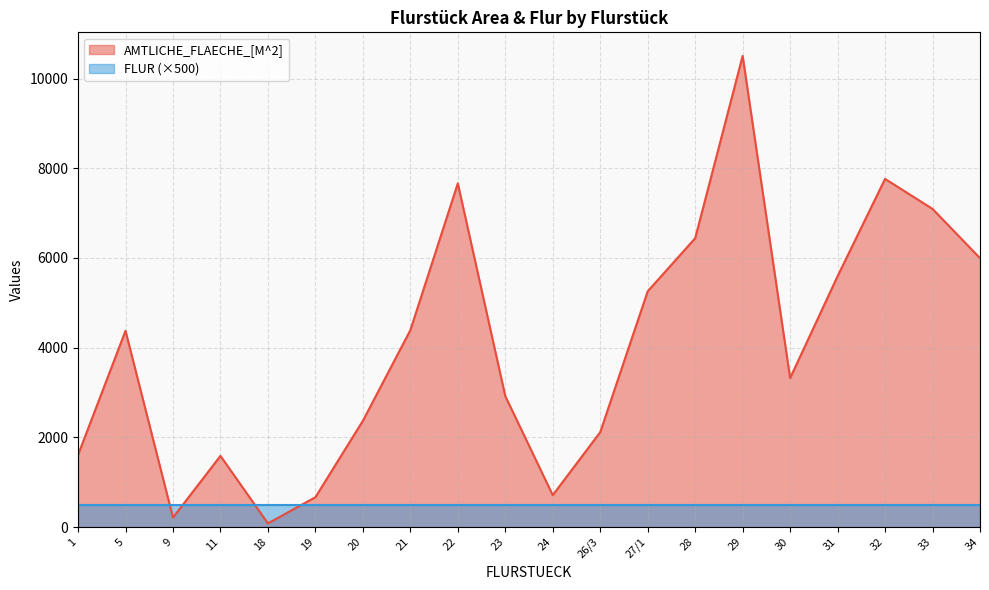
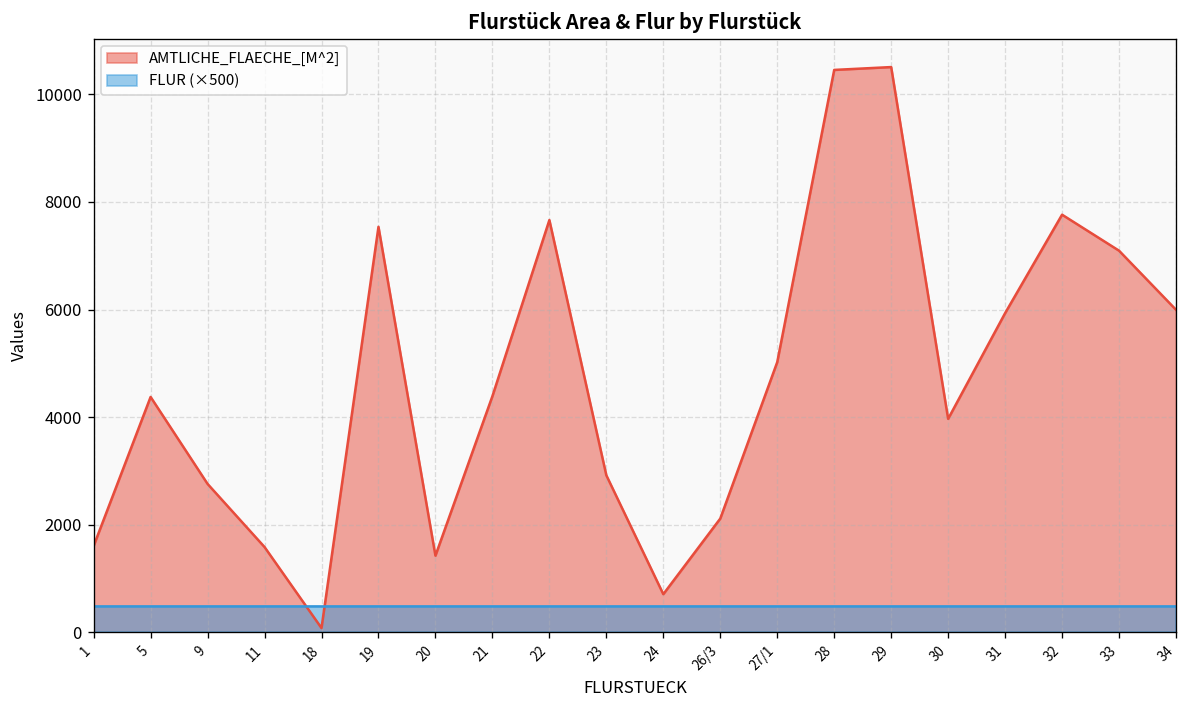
  {
    "AMTLICHE_FLAECHE_[M^2]": {
      "1": 1600,
      "5": 4400,
-     "9": 200,
+     "9": 2800,
      "11": 1600,
      "18": 100,
-     "19": 700,
-     "20": 2400,
+     "19": 7500,
+     "20": 1400,
      "21": 4400,
      "22": 7700,
      "23": 2900,
      "24": 700,
      "26/3": 2100,
-     "27/1": 5300,
-     "28": 6400,
+     "27/1": 5000,
+     "28": 10500,
      "29": 10500,
-     "30": 3300,
-     "31": 5600,
+     "30": 4000,
+     "31": 5900,
      "32": 7800,
      "33": 7100,
      "34": 6000
    },
    "FLUR (×500)": {
      "1": 500,
      "5": 500,
      "9": 500,
      "11": 500,
      "18": 500,
      "19": 500,
      "20": 500,
      "21": 500,
      "22": 500,
      "23": 500,
      "24": 500,
      "26/3": 500,
      "27/1": 500,
      "28": 500,
      "29": 500,
      "30": 500,
      "31": 500,
      "32": 500,
      "33": 500,
      "34": 500
    }
  }
